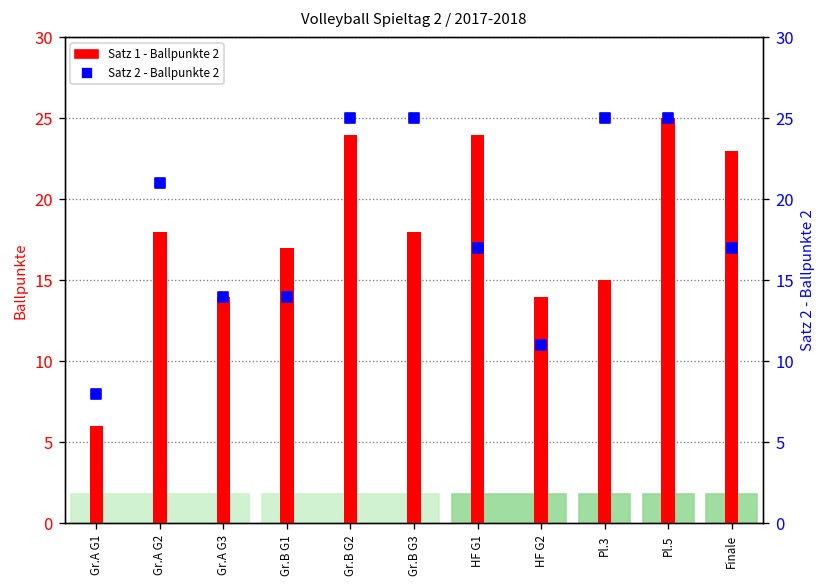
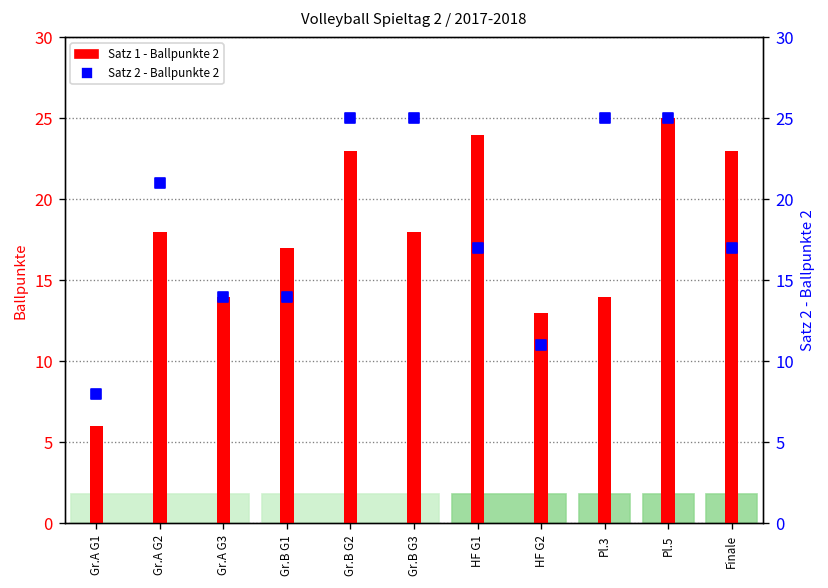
  {
    "Satz 1 - Ballpunkte 2": {
      "Gr.A G1": 6,
      "Gr.A G2": 18,
      "Gr.A G3": 14,
      "Gr.B G1": 17,
-     "Gr.B G2": 24,
+     "Gr.B G2": 23,
      "Gr.B G3": 18,
      "HF G1": 24,
-     "HF G2": 14,
-     "Pl.3": 15,
+     "HF G2": 13,
+     "Pl.3": 14,
      "Pl.5": 25,
      "Finale": 23
    }
  }
